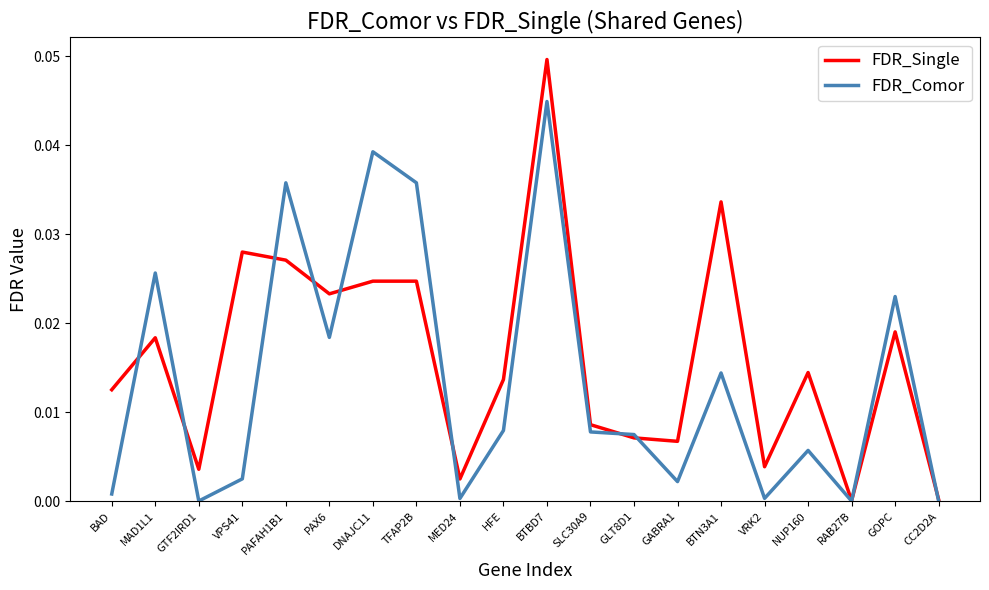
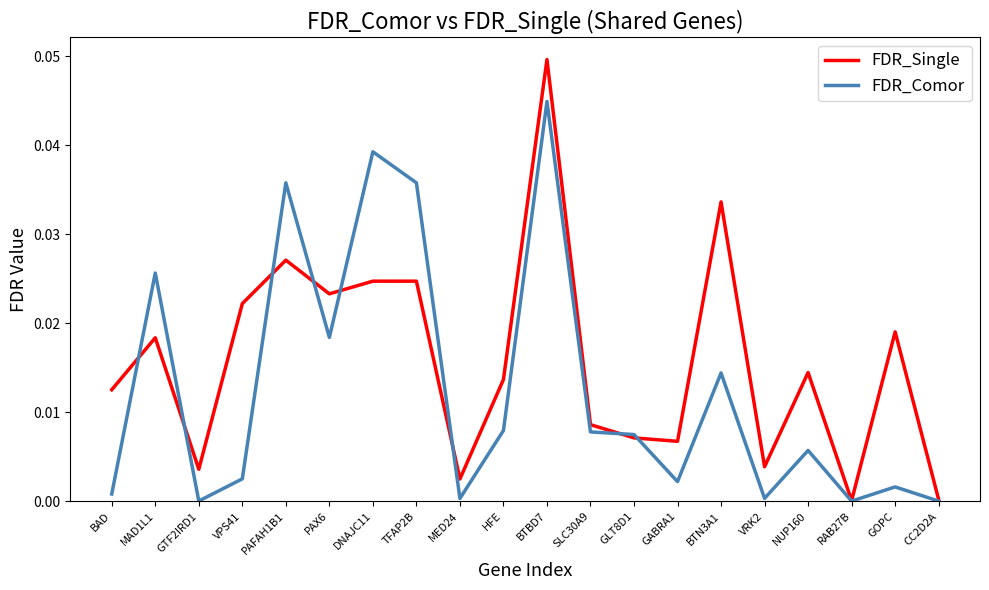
  {
    "FDR_Single": {
      "BAD": 0.013,
      "MAD1L1": 0.018,
      "GTF2IRD1": 0.004,
-     "VPS41": 0.028,
+     "VPS41": 0.022,
      "PAFAH1B1": 0.027,
      "PAX6": 0.023,
      "DNAJC11": 0.025,
      "TFAP2B": 0.025,
      "MED24": 0.003,
      "HFE": 0.014,
      "BTBD7": 0.050,
      "SLC30A9": 0.009,
      "GLT8D1": 0.007,
      "GABRA1": 0.007,
      "BTN3A1": 0.034,
      "VRK2": 0.004,
      "NUP160": 0.014,
      "GOPC": 0.019
    },
    "FDR_Comor": {
      "BAD": 0.001,
      "MAD1L1": 0.026,
      "GTF2IRD1": 0.000,
      "VPS41": 0.003,
      "PAFAH1B1": 0.036,
      "PAX6": 0.018,
      "DNAJC11": 0.039,
      "TFAP2B": 0.036,
      "MED24": 0.000,
      "HFE": 0.008,
      "BTBD7": 0.045,
      "SLC30A9": 0.008,
      "GLT8D1": 0.008,
      "GABRA1": 0.002,
      "BTN3A1": 0.014,
      "VRK2": 0.000,
      "NUP160": 0.006,
-     "GOPC": 0.023
+     "GOPC": 0.002
    }
  }
